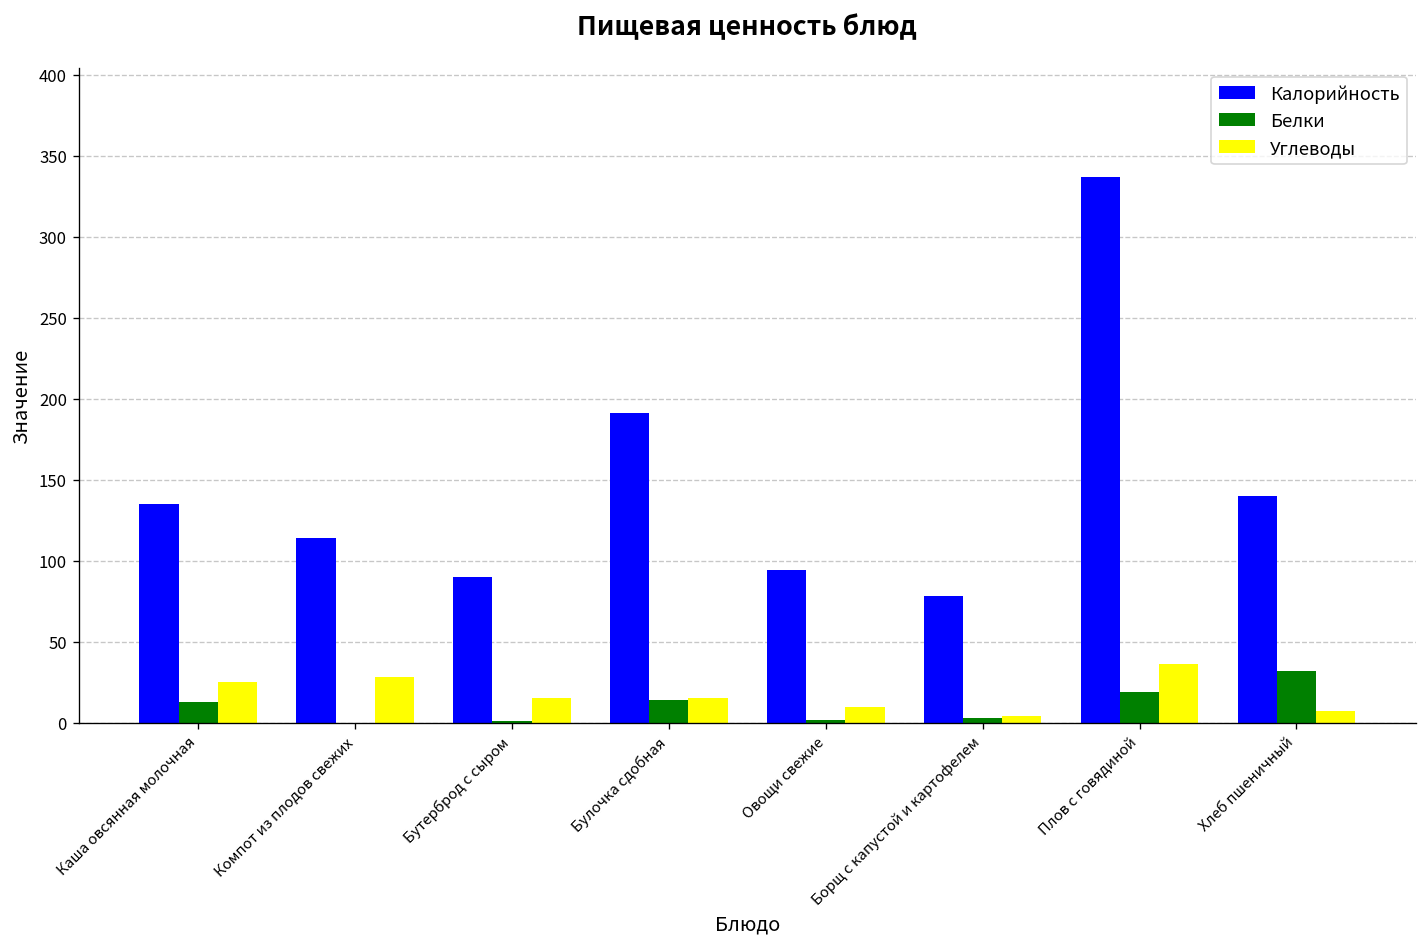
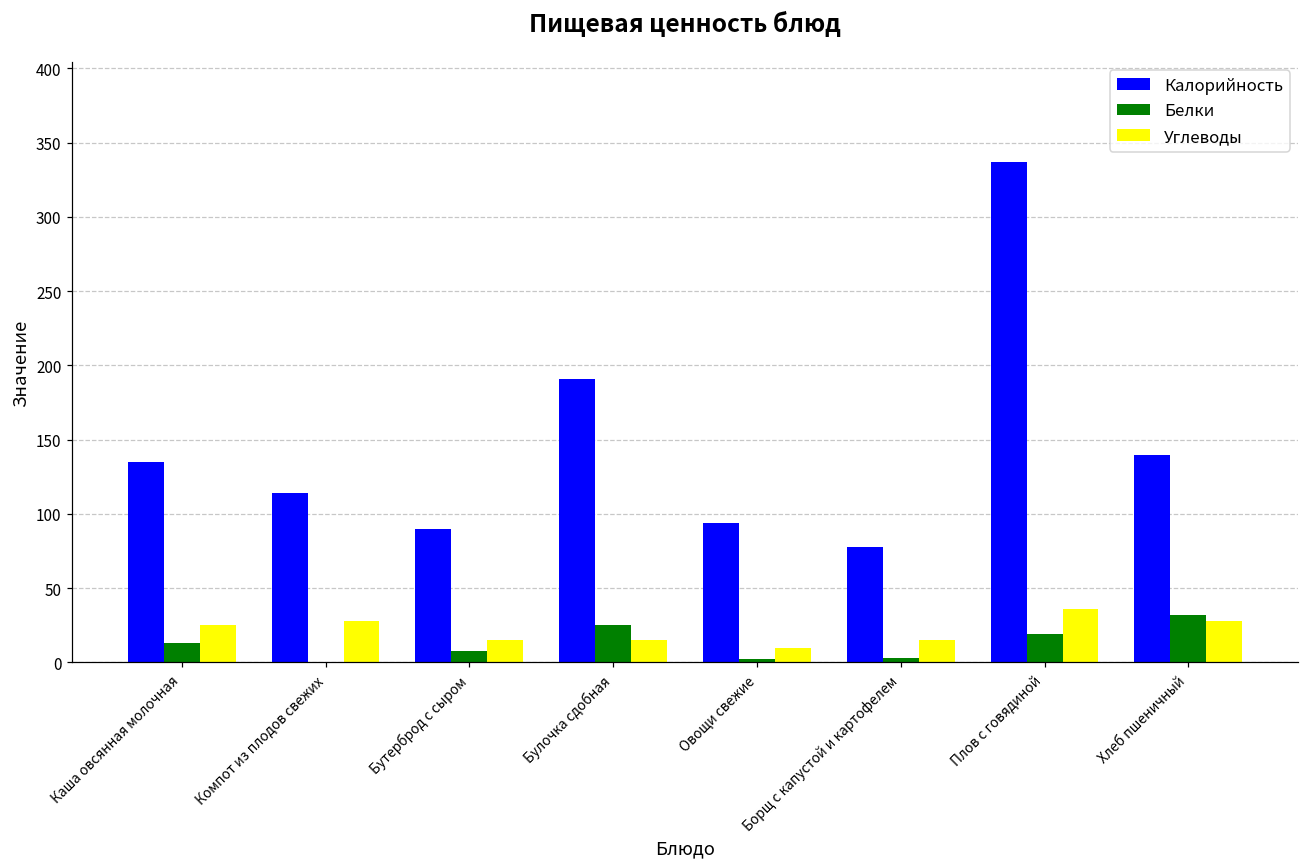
  {
    "Калорийность": {
      "Каша овсянная молочная": 135,
      "Компот из плодов свежих": 114,
      "Бутерброд с сыром": 90,
      "Булочка сдобная": 191,
      "Овощи свежие": 94,
      "Борщ с капустой и картофелем": 78,
      "Плов с говядиной": 337,
      "Хлеб пшеничный": 140
    },
    "Белки": {
      "Каша овсянная молочная": 13,
      "Компот из плодов свежих": 0,
-     "Бутерброд с сыром": 1,
-     "Булочка сдобная": 14,
+     "Бутерброд с сыром": 8,
+     "Булочка сдобная": 25,
      "Овощи свежие": 2,
      "Борщ с капустой и картофелем": 3,
      "Плов с говядиной": 19,
      "Хлеб пшеничный": 32
    },
    "Углеводы": {
      "Каша овсянная молочная": 25,
      "Компот из плодов свежих": 28,
      "Бутерброд с сыром": 15,
      "Булочка сдобная": 15,
      "Овощи свежие": 10,
-     "Борщ с капустой и картофелем": 4,
+     "Борщ с капустой и картофелем": 15,
      "Плов с говядиной": 36,
-     "Хлеб пшеничный": 7
+     "Хлеб пшеничный": 28
    }
  }
